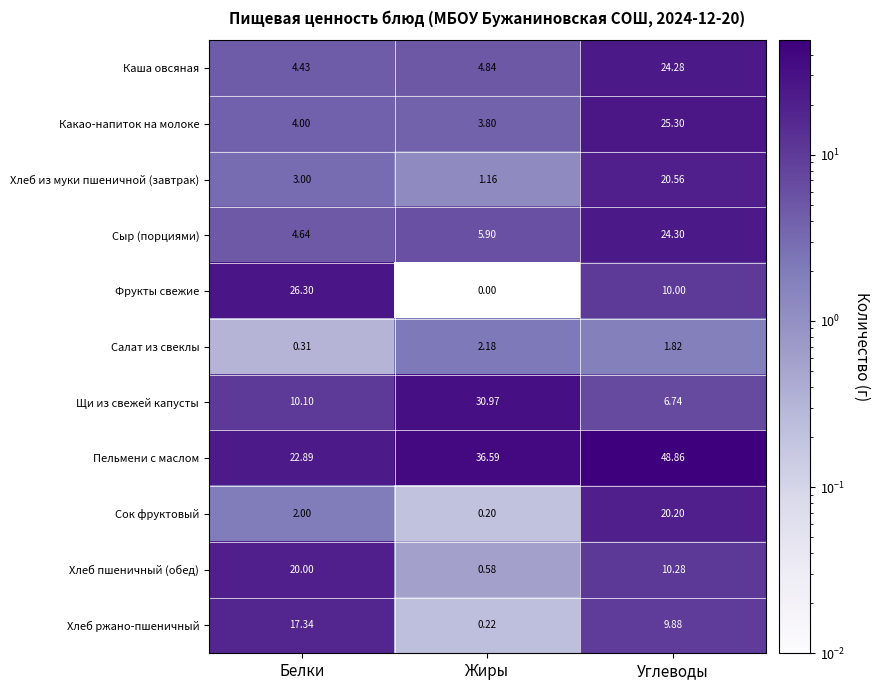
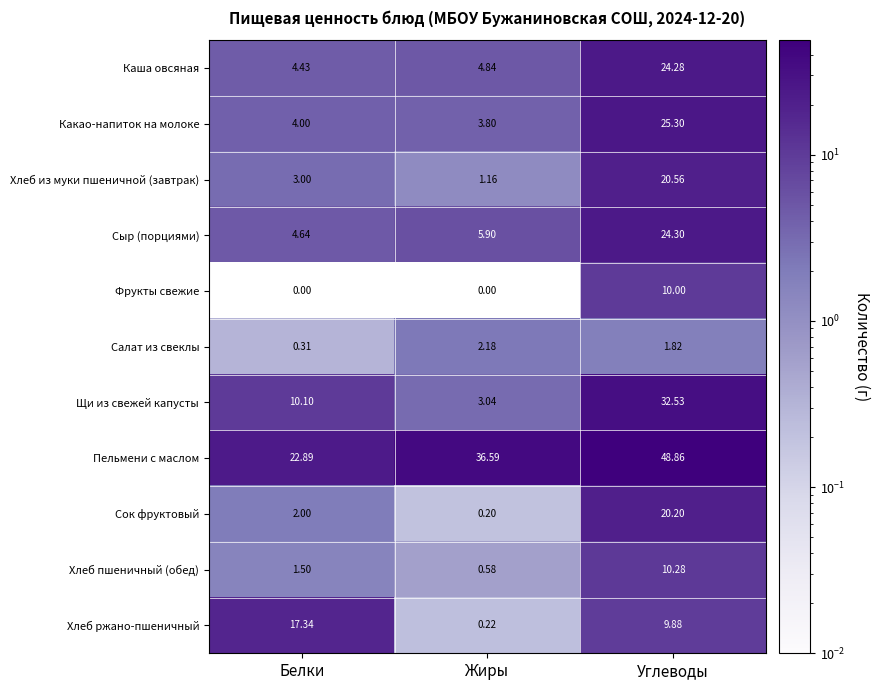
  {
    "Каша овсяная": {
      "Белки": 4.43,
      "Жиры": 4.84,
      "Углеводы": 24.28
    },
    "Какао-напиток на молоке": {
      "Белки": 4.00,
      "Жиры": 3.80,
      "Углеводы": 25.30
    },
    "Хлеб из муки пшеничной (завтрак)": {
      "Белки": 3.00,
      "Жиры": 1.16,
      "Углеводы": 20.56
    },
    "Сыр (порциями)": {
      "Белки": 4.64,
      "Жиры": 5.90,
      "Углеводы": 24.30
    },
    "Фрукты свежие": {
-     "Белки": 26.30,
+     "Белки": 0.00,
      "Жиры": 0.00,
      "Углеводы": 10.00
    },
    "Салат из свеклы": {
      "Белки": 0.31,
      "Жиры": 2.18,
      "Углеводы": 1.82
    },
    "Щи из свежей капусты": {
      "Белки": 10.10,
-     "Жиры": 30.97,
-     "Углеводы": 6.74
+     "Жиры": 3.04,
+     "Углеводы": 32.53
    },
    "Пельмени с маслом": {
      "Белки": 22.89,
      "Жиры": 36.59,
      "Углеводы": 48.86
    },
    "Сок фруктовый": {
      "Белки": 2.00,
      "Жиры": 0.20,
      "Углеводы": 20.20
    },
    "Хлеб пшеничный (обед)": {
-     "Белки": 20.00,
+     "Белки": 1.50,
      "Жиры": 0.58,
      "Углеводы": 10.28
    },
    "Хлеб ржано-пшеничный": {
      "Белки": 17.34,
      "Жиры": 0.22,
      "Углеводы": 9.88
    }
  }
